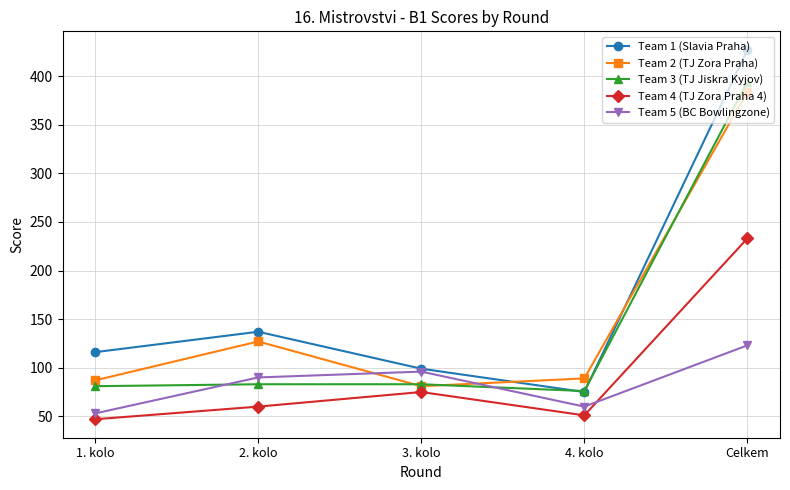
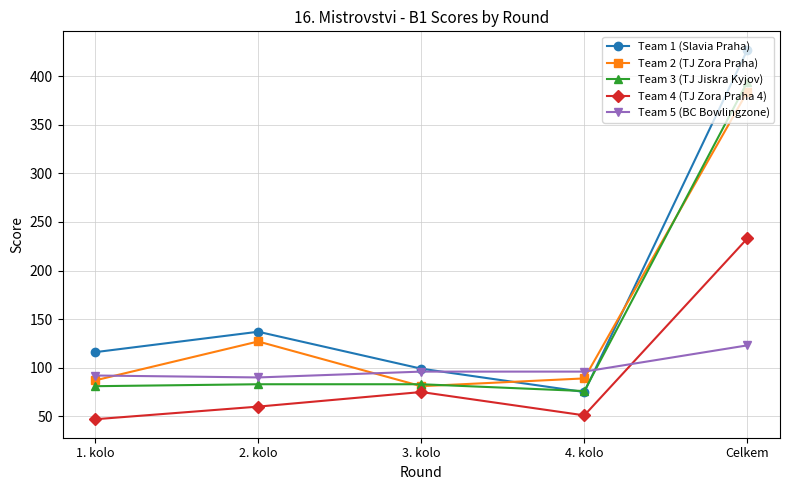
  {
    "Team 1 (Slavia Praha)": {
      "1. kolo": 120,
      "2. kolo": 140,
      "3. kolo": 100
    },
    "Team 2 (TJ Zora Praha)": {
      "1. kolo": 90,
      "2. kolo": 130,
      "4. kolo": 90
    },
    "Team 3 (TJ Jiskra Kyjov)": {
      "1. kolo": 80,
      "2. kolo": 80
    },
    "Team 4 (TJ Zora Praha 4)": {
      "1. kolo": 50,
      "2. kolo": 60,
      "3. kolo": 80,
      "4. kolo": 50,
      "Celkem": 230
    },
    "Team 5 (BC Bowlingzone)": {
-     "1. kolo": 50,
+     "1. kolo": 90,
      "2. kolo": 90,
      "3. kolo": 100,
-     "4. kolo": 60,
+     "4. kolo": 100,
      "Celkem": 120
    }
  }
